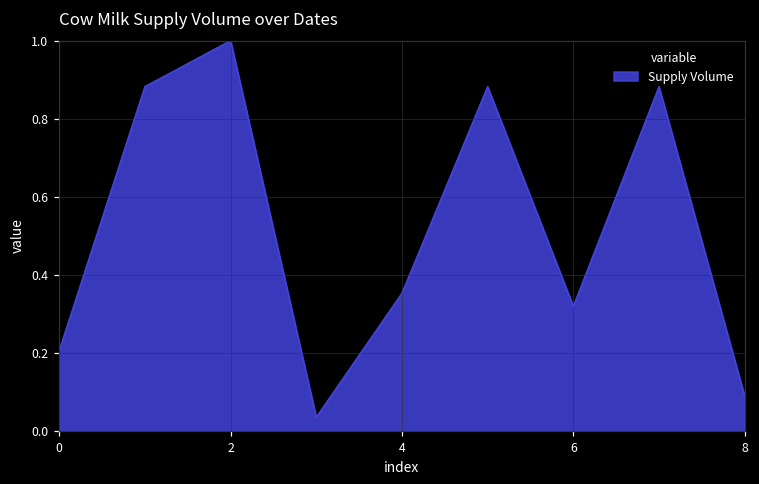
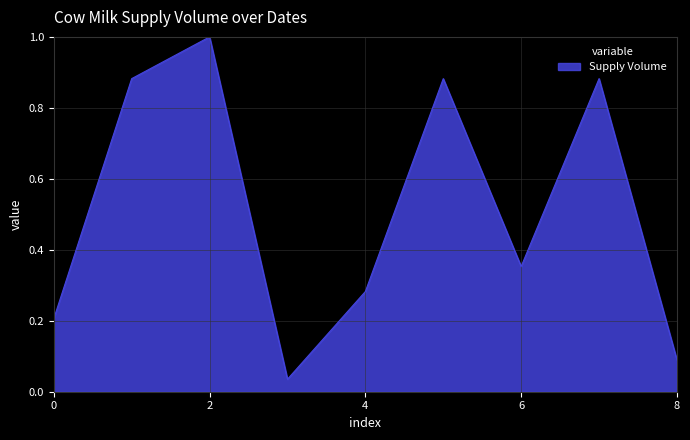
  {
    "0": 0.21,
    "2": 1.00,
-   "4": 0.35,
-   "6": 0.32,
+   "4": 0.28,
+   "6": 0.35,
    "8": 0.09
  }
